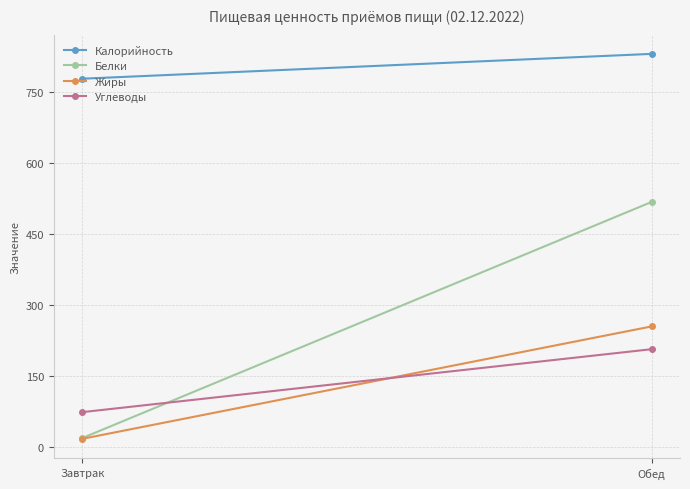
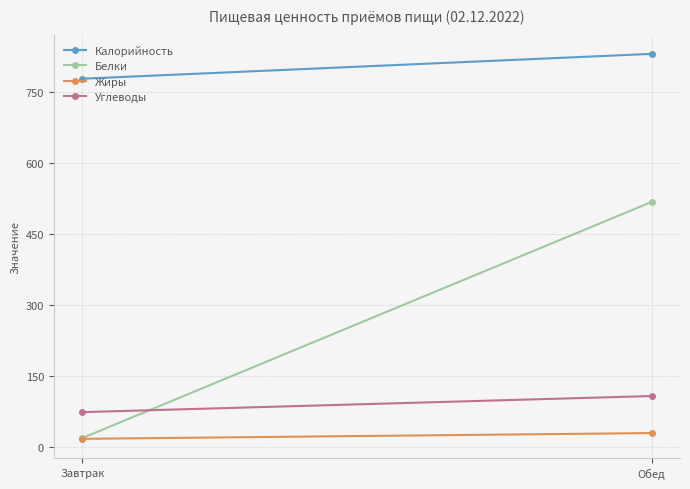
  {
    "Калорийность": {
      "Завтрак": 780,
      "Обед": 830
    },
    "Белки": {
      "Обед": 520
    },
    "Жиры": {
-     "Обед": 250
+     "Обед": 30
    },
    "Углеводы": {
      "Завтрак": 70,
-     "Обед": 210
+     "Обед": 110
    }
  }
